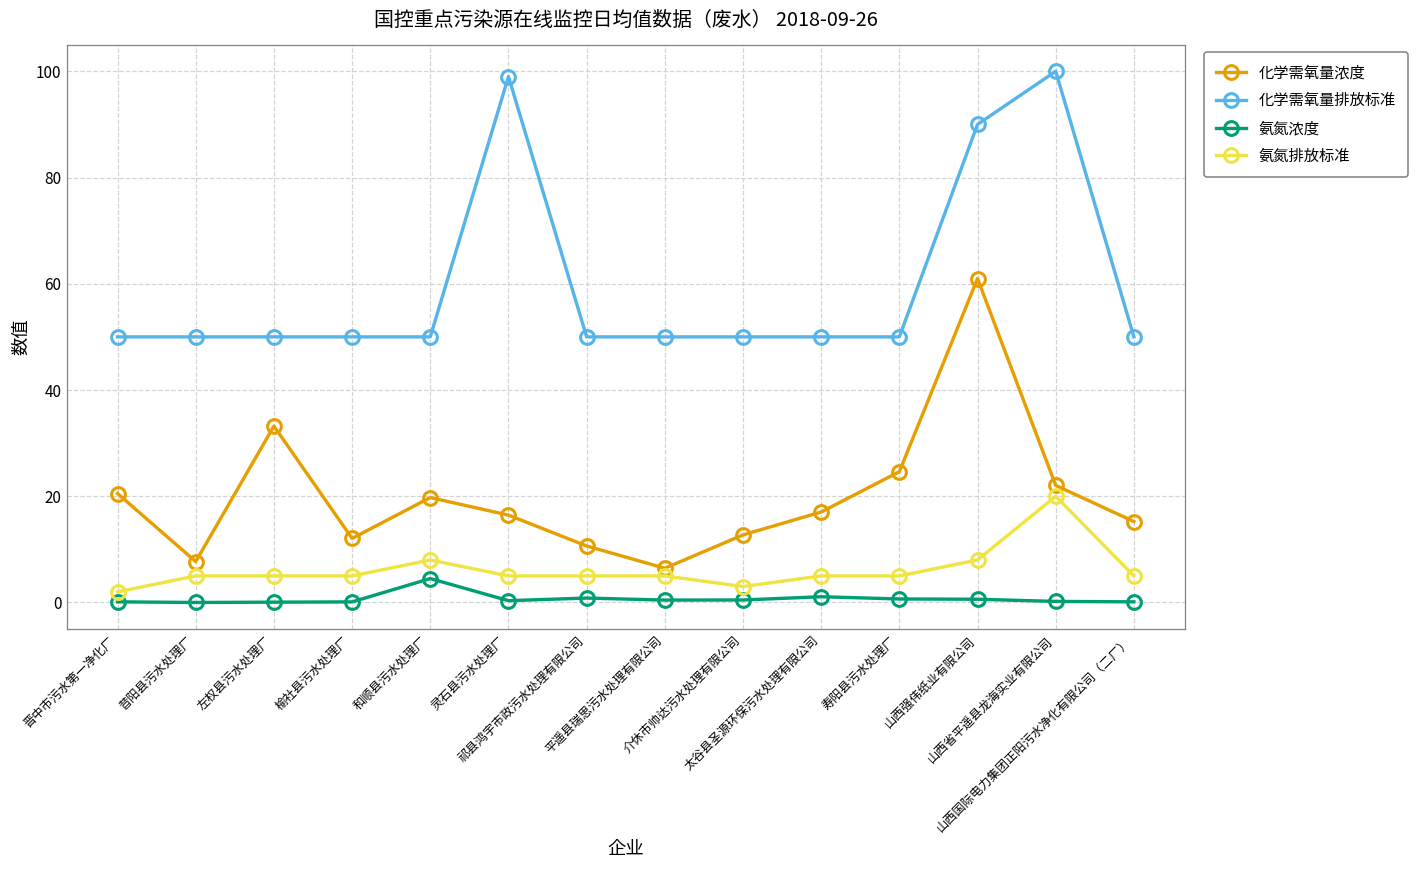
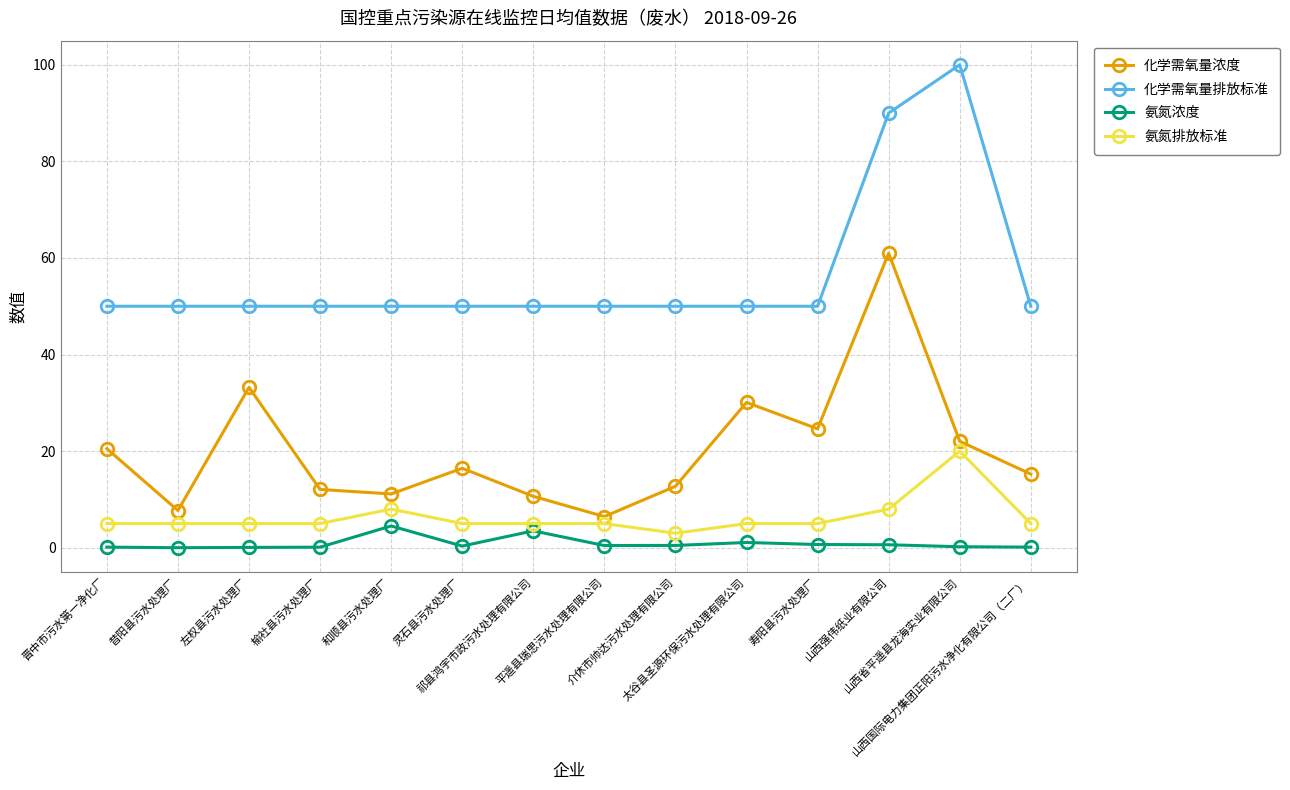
  {
    "化学需氧量浓度": {
      "晋中市污水第一净化厂": 21,
      "昔阳县污水处理厂": 8,
      "左权县污水处理厂": 33,
      "榆社县污水处理厂": 12,
-     "和顺县污水处理厂": 20,
+     "和顺县污水处理厂": 11,
      "灵石县污水处理厂": 16,
      "祁县鸿宇市政污水处理有限公司": 11,
      "平遥县瑞思污水处理有限公司": 6,
      "介休市帅达污水处理有限公司": 13,
-     "太谷县圣源环保污水处理有限公司": 17,
+     "太谷县圣源环保污水处理有限公司": 30,
      "寿阳县污水处理厂": 25,
      "山西强伟纸业有限公司": 61,
      "山西省平遥县龙海实业有限公司": 22,
      "山西国际电力集团正阳污水净化有限公司（二厂）": 15
    },
    "化学需氧量排放标准": {
      "晋中市污水第一净化厂": 50,
      "昔阳县污水处理厂": 50,
      "左权县污水处理厂": 50,
      "榆社县污水处理厂": 50,
      "和顺县污水处理厂": 50,
-     "灵石县污水处理厂": 99,
+     "灵石县污水处理厂": 50,
      "祁县鸿宇市政污水处理有限公司": 50,
      "平遥县瑞思污水处理有限公司": 50,
      "介休市帅达污水处理有限公司": 50,
      "太谷县圣源环保污水处理有限公司": 50,
      "寿阳县污水处理厂": 50,
      "山西强伟纸业有限公司": 90,
      "山西省平遥县龙海实业有限公司": 100,
      "山西国际电力集团正阳污水净化有限公司（二厂）": 50
    },
    "氨氮浓度": {
      "晋中市污水第一净化厂": 0,
      "昔阳县污水处理厂": 0,
      "左权县污水处理厂": 0,
      "榆社县污水处理厂": 0,
      "和顺县污水处理厂": 5,
      "灵石县污水处理厂": 0,
-     "祁县鸿宇市政污水处理有限公司": 1,
+     "祁县鸿宇市政污水处理有限公司": 3,
      "平遥县瑞思污水处理有限公司": 0,
      "介休市帅达污水处理有限公司": 0,
      "太谷县圣源环保污水处理有限公司": 1,
      "寿阳县污水处理厂": 1,
      "山西强伟纸业有限公司": 1,
      "山西省平遥县龙海实业有限公司": 0,
      "山西国际电力集团正阳污水净化有限公司（二厂）": 0
    },
    "氨氮排放标准": {
-     "晋中市污水第一净化厂": 2,
+     "晋中市污水第一净化厂": 5,
      "昔阳县污水处理厂": 5,
      "左权县污水处理厂": 5,
      "榆社县污水处理厂": 5,
      "和顺县污水处理厂": 8,
      "灵石县污水处理厂": 5,
      "祁县鸿宇市政污水处理有限公司": 5,
      "平遥县瑞思污水处理有限公司": 5,
      "介休市帅达污水处理有限公司": 3,
      "太谷县圣源环保污水处理有限公司": 5,
      "寿阳县污水处理厂": 5,
      "山西强伟纸业有限公司": 8,
      "山西省平遥县龙海实业有限公司": 20,
      "山西国际电力集团正阳污水净化有限公司（二厂）": 5
    }
  }
